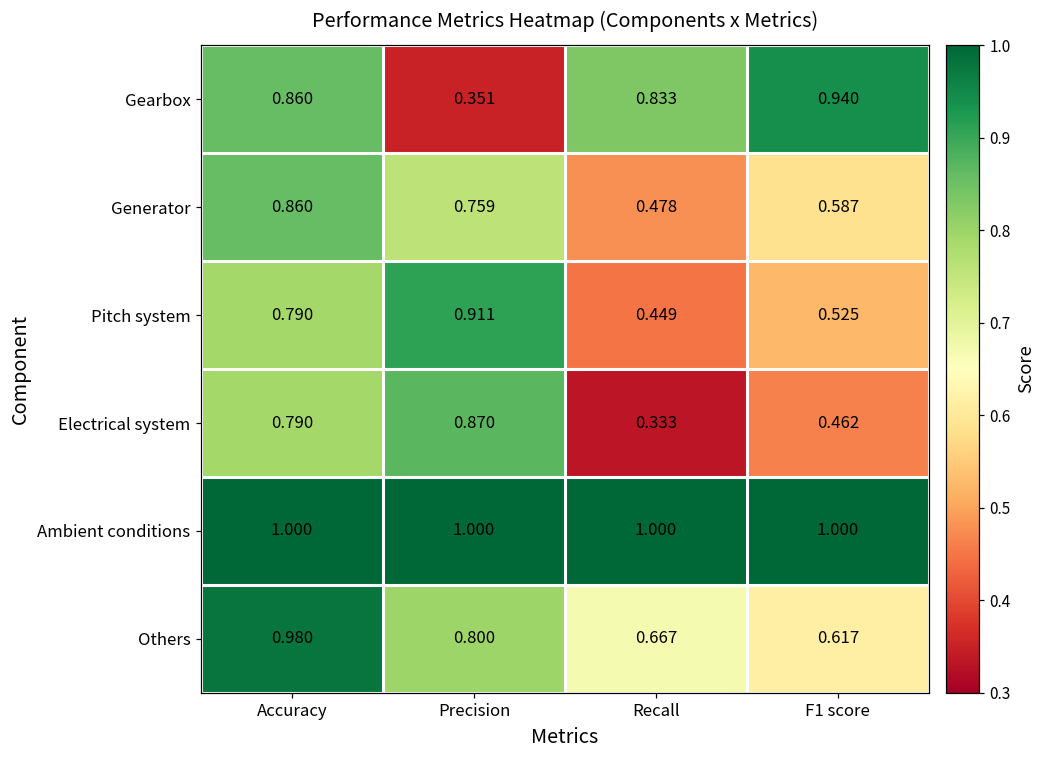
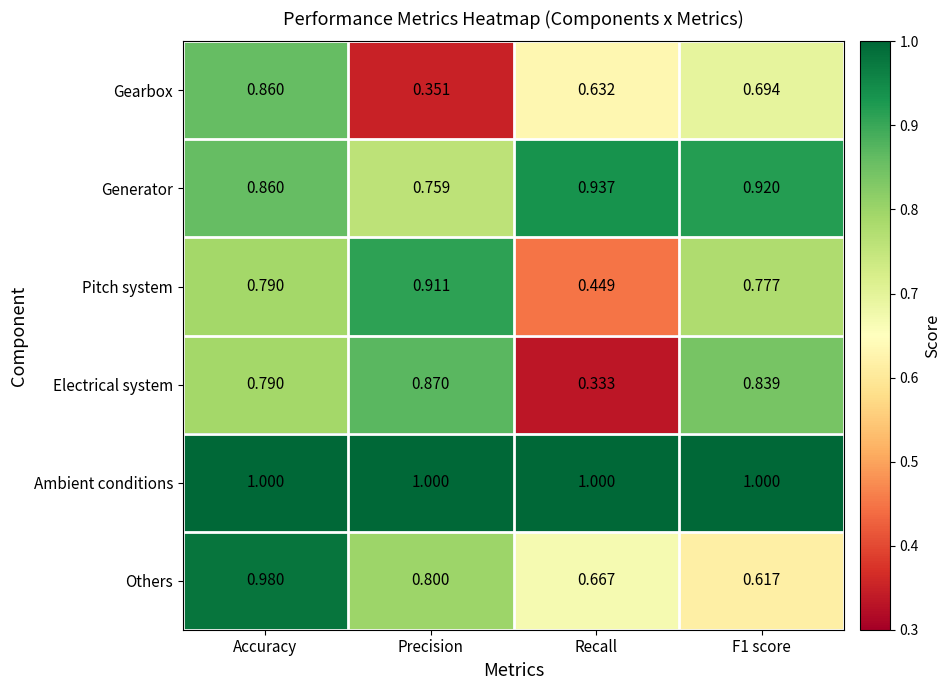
  {
    "Gearbox": {
      "Accuracy": 0.860,
      "Precision": 0.351,
-     "Recall": 0.833,
-     "F1 score": 0.940
+     "Recall": 0.632,
+     "F1 score": 0.694
    },
    "Generator": {
      "Accuracy": 0.860,
      "Precision": 0.759,
-     "Recall": 0.478,
-     "F1 score": 0.587
+     "Recall": 0.937,
+     "F1 score": 0.920
    },
    "Pitch system": {
      "Accuracy": 0.790,
      "Precision": 0.911,
      "Recall": 0.449,
-     "F1 score": 0.525
+     "F1 score": 0.777
    },
    "Electrical system": {
      "Accuracy": 0.790,
      "Precision": 0.870,
      "Recall": 0.333,
-     "F1 score": 0.462
+     "F1 score": 0.839
    },
    "Ambient conditions": {
      "Accuracy": 1.000,
      "Precision": 1.000,
      "Recall": 1.000,
      "F1 score": 1.000
    },
    "Others": {
      "Accuracy": 0.980,
      "Precision": 0.800,
      "Recall": 0.667,
      "F1 score": 0.617
    }
  }
